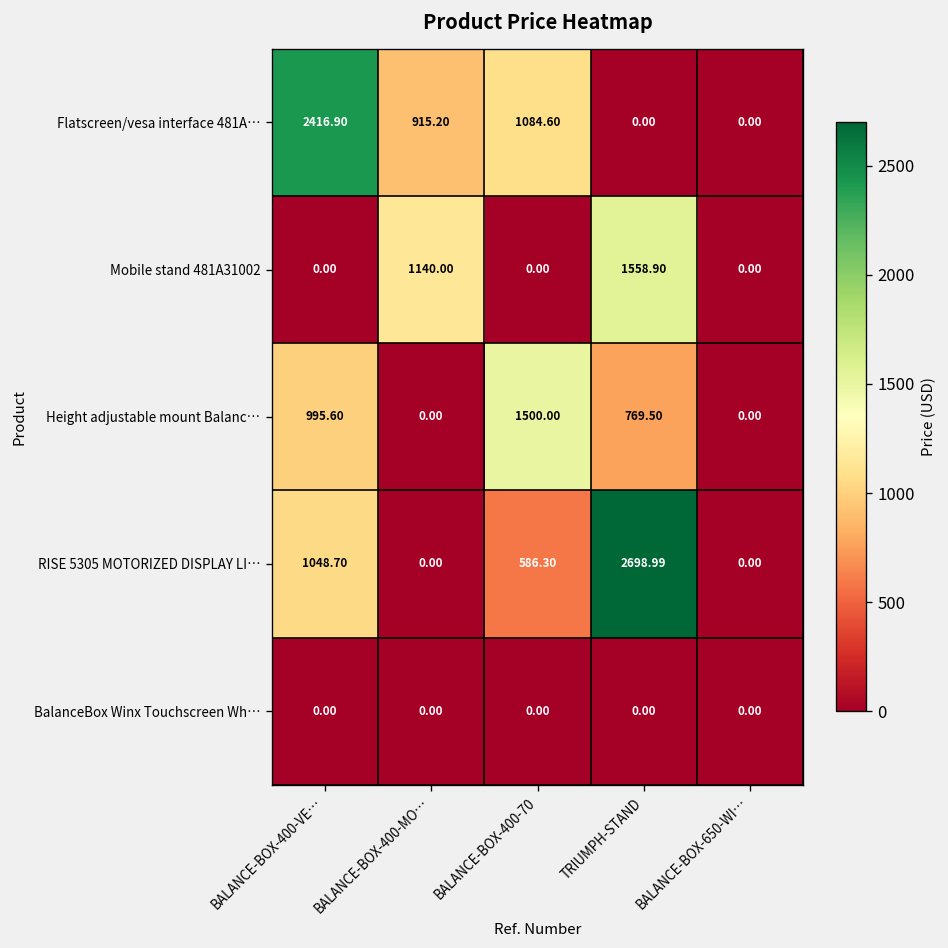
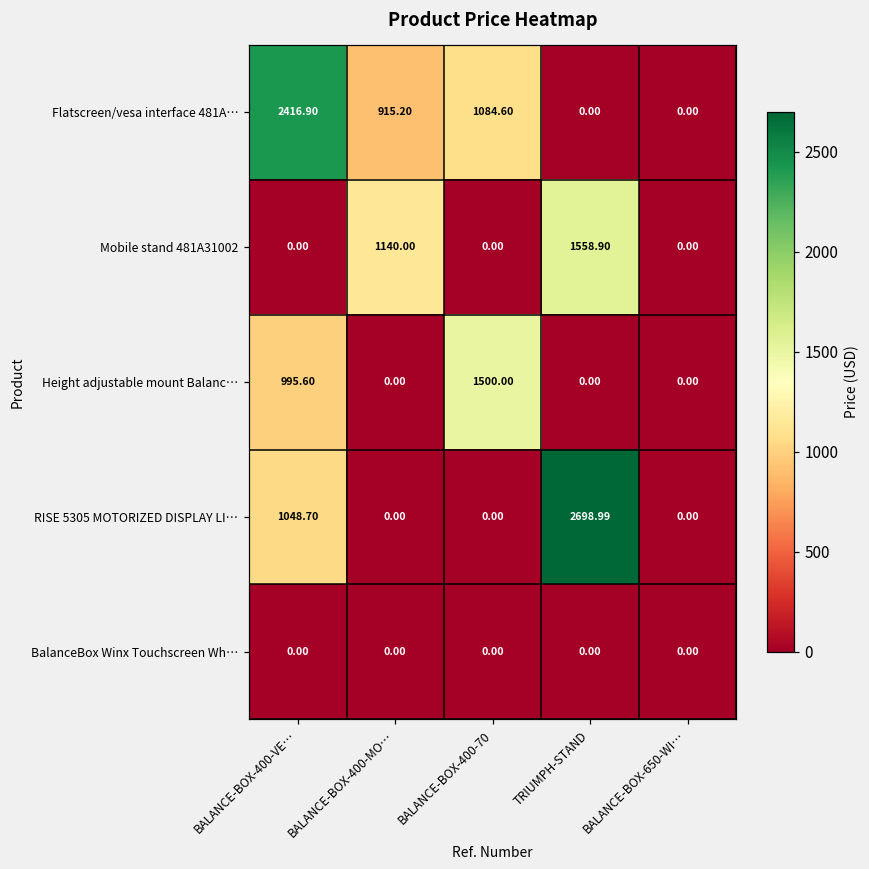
  {
    "Flatscreen/vesa interface 481A…": {
      "BALANCE-BOX-400-VE…": 2416.90,
      "BALANCE-BOX-400-MO…": 915.20,
      "BALANCE-BOX-400-70": 1084.60,
      "TRIUMPH-STAND": 0.00,
      "BALANCE-BOX-650-WI…": 0.00
    },
    "Mobile stand 481A31002": {
      "BALANCE-BOX-400-VE…": 0.00,
      "BALANCE-BOX-400-MO…": 1140.00,
      "BALANCE-BOX-400-70": 0.00,
      "TRIUMPH-STAND": 1558.90,
      "BALANCE-BOX-650-WI…": 0.00
    },
    "Height adjustable mount Balanc…": {
      "BALANCE-BOX-400-VE…": 995.60,
      "BALANCE-BOX-400-MO…": 0.00,
      "BALANCE-BOX-400-70": 1500.00,
-     "TRIUMPH-STAND": 769.50,
+     "TRIUMPH-STAND": 0.00,
      "BALANCE-BOX-650-WI…": 0.00
    },
    "RISE 5305 MOTORIZED DISPLAY LI…": {
      "BALANCE-BOX-400-VE…": 1048.70,
      "BALANCE-BOX-400-MO…": 0.00,
-     "BALANCE-BOX-400-70": 586.30,
+     "BALANCE-BOX-400-70": 0.00,
      "TRIUMPH-STAND": 2698.99,
      "BALANCE-BOX-650-WI…": 0.00
    },
    "BalanceBox Winx Touchscreen Wh…": {
      "BALANCE-BOX-400-VE…": 0.00,
      "BALANCE-BOX-400-MO…": 0.00,
      "BALANCE-BOX-400-70": 0.00,
      "TRIUMPH-STAND": 0.00,
      "BALANCE-BOX-650-WI…": 0.00
    }
  }
